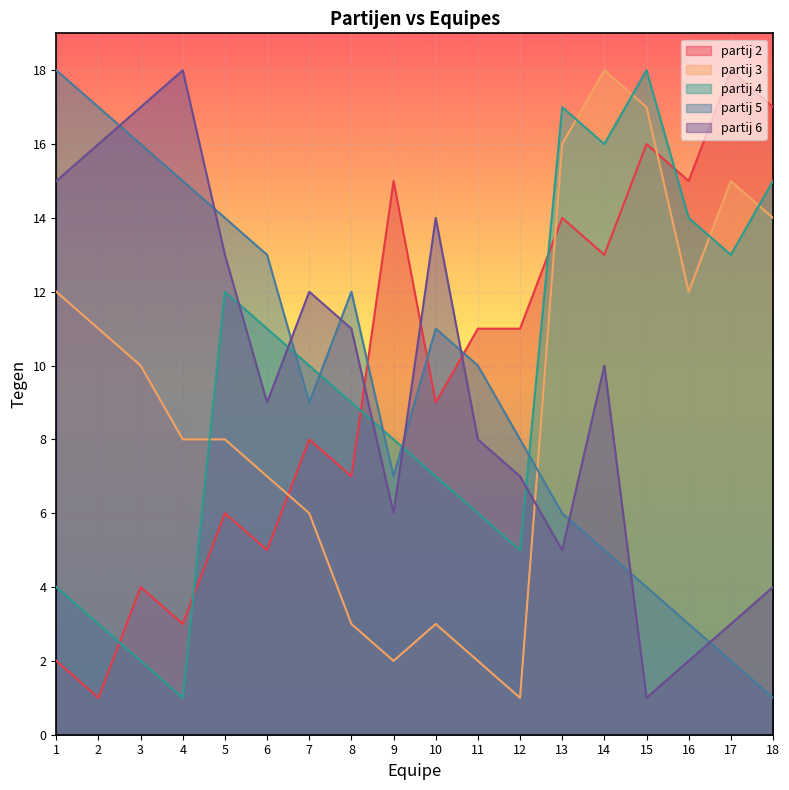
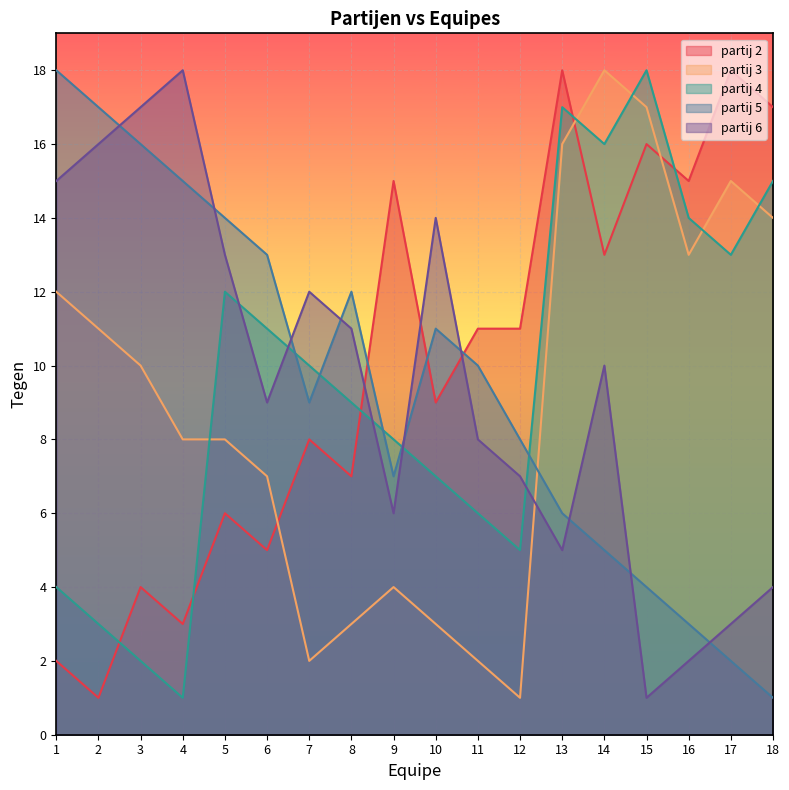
  {
    "partij 2": {
      "1": 2,
      "2": 1,
      "3": 4,
      "4": 3,
      "5": 6,
      "6": 5,
      "7": 8,
      "8": 7,
      "9": 15,
      "10": 9,
      "11": 11,
      "12": 11,
-     "13": 14,
+     "13": 18,
      "14": 13,
      "15": 16,
      "16": 15,
      "18": 17
    },
    "partij 3": {
      "1": 12,
      "2": 11,
      "3": 10,
      "4": 8,
      "5": 8,
      "6": 7,
-     "7": 6,
+     "7": 2,
      "8": 3,
-     "9": 2,
+     "9": 4,
      "10": 3,
      "11": 2,
      "12": 1,
      "13": 16,
      "14": 18,
      "15": 17,
-     "16": 12,
+     "16": 13,
      "17": 15,
      "18": 14
    }
  }
